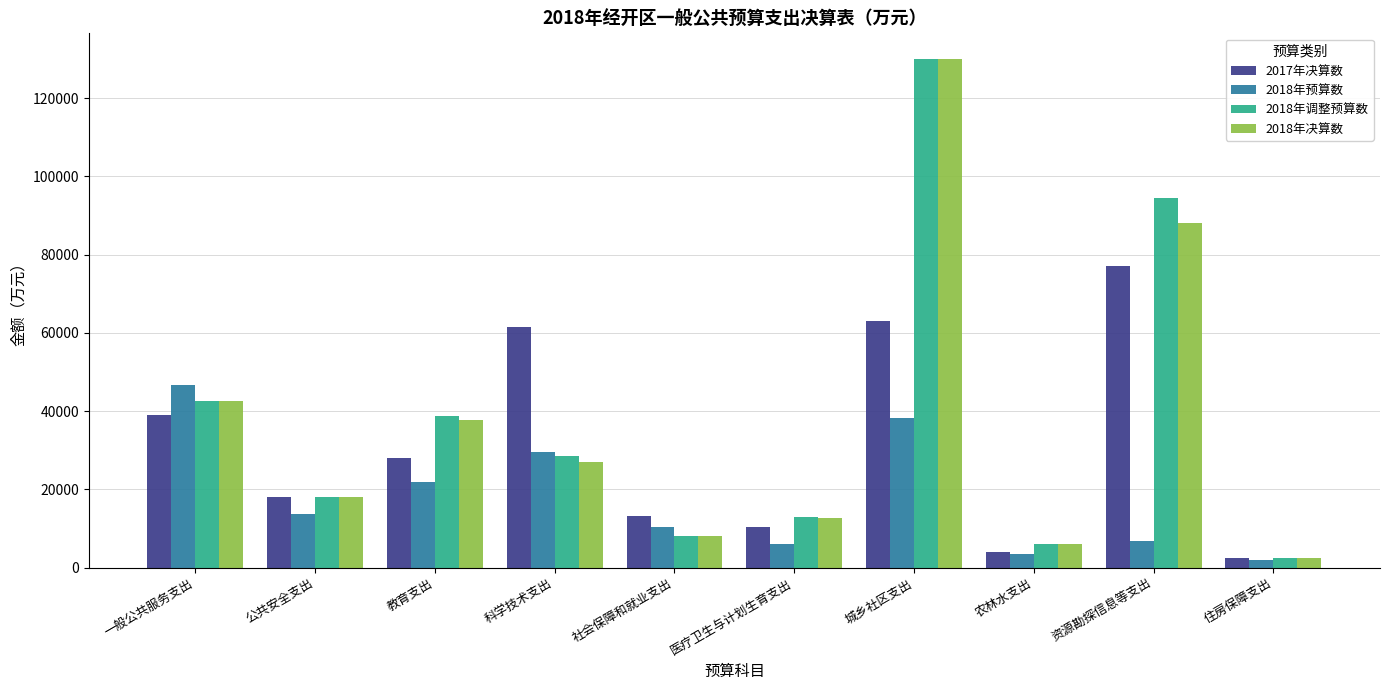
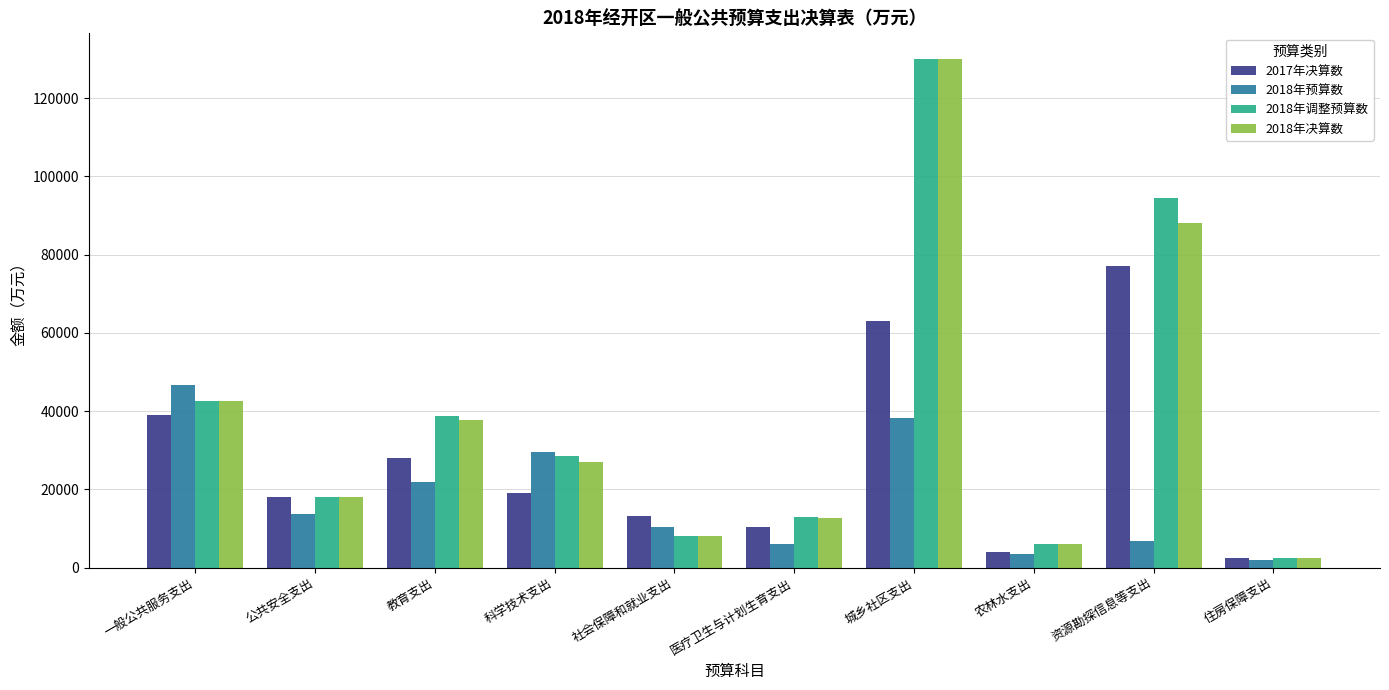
  {
    "2017年决算数": {
      "一般公共服务支出": 39000,
      "公共安全支出": 18000,
      "教育支出": 28000,
-     "科学技术支出": 62000,
+     "科学技术支出": 19000,
      "社会保障和就业支出": 13000,
      "医疗卫生与计划生育支出": 10000,
      "城乡社区支出": 63000,
      "农林水支出": 4000,
      "资源勘探信息等支出": 77000,
      "住房保障支出": 3000
    },
    "2018年决算数": {
      "一般公共服务支出": 43000,
      "公共安全支出": 18000,
      "教育支出": 38000,
      "科学技术支出": 27000,
      "社会保障和就业支出": 8000,
      "医疗卫生与计划生育支出": 13000,
      "城乡社区支出": 130000,
      "农林水支出": 6000,
      "资源勘探信息等支出": 88000,
      "住房保障支出": 2000
    }
  }
